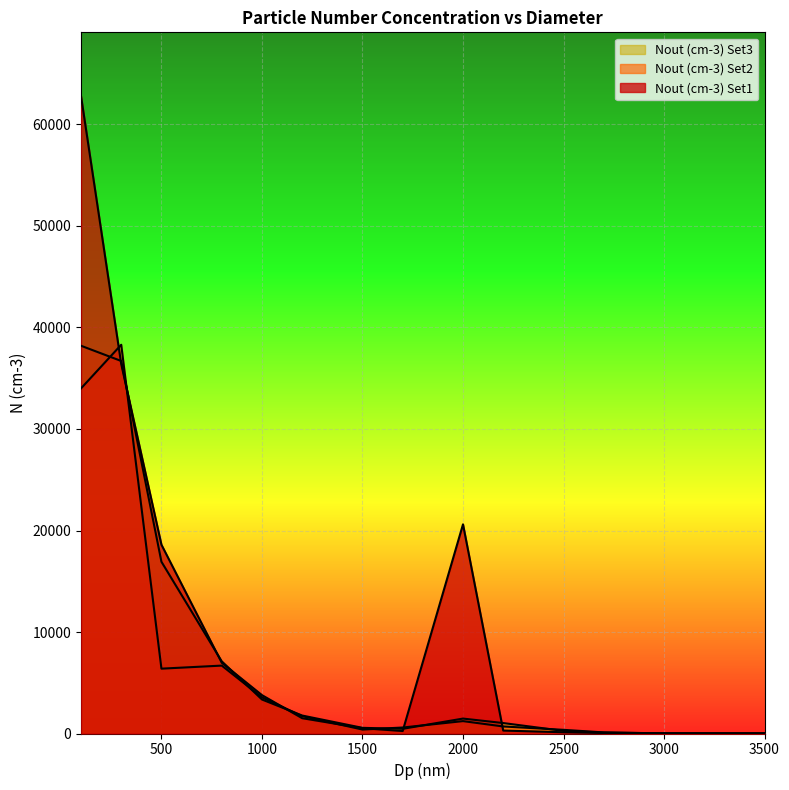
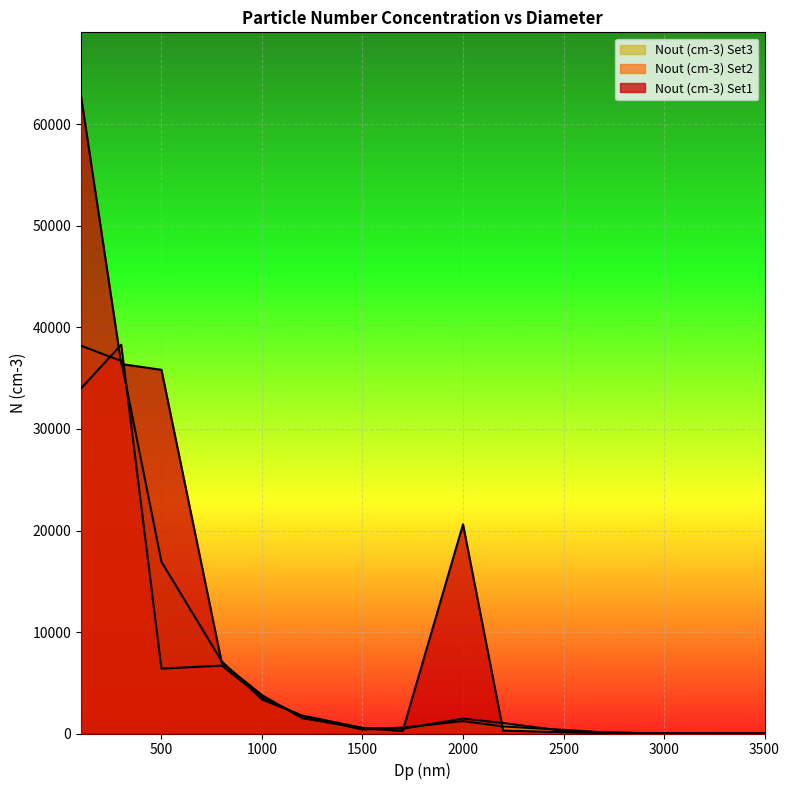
  {
    "Nout (cm-3) Set3": {
      "500": 16900
    },
    "Nout (cm-3) Set2": {
      "500": 6400
    },
    "Nout (cm-3) Set1": {
-     "500": 18600,
+     "500": 35800,
      "2000": 20600
    }
  }
